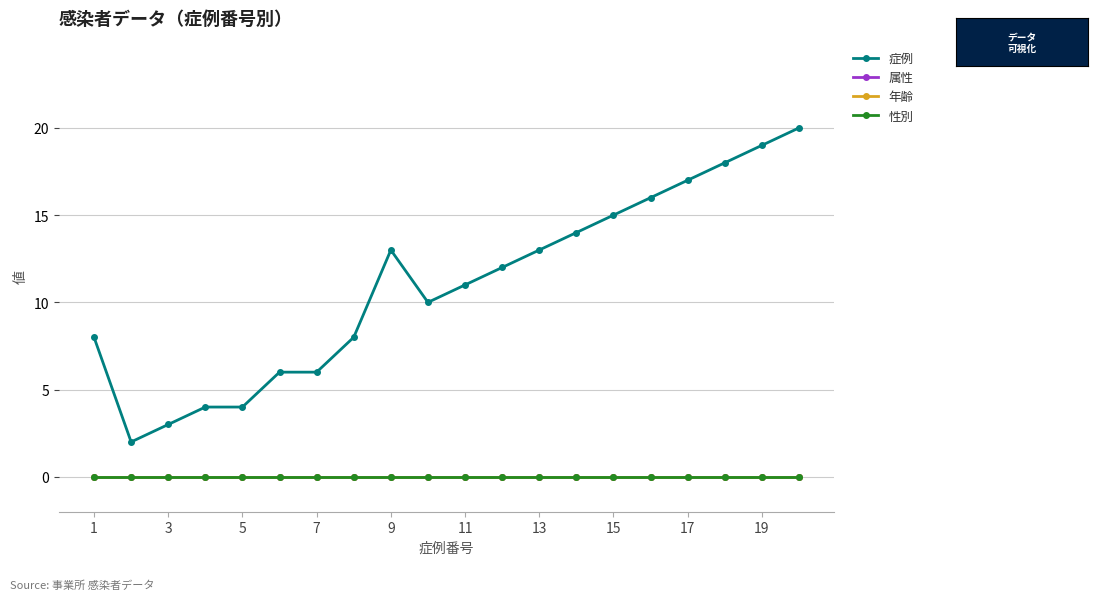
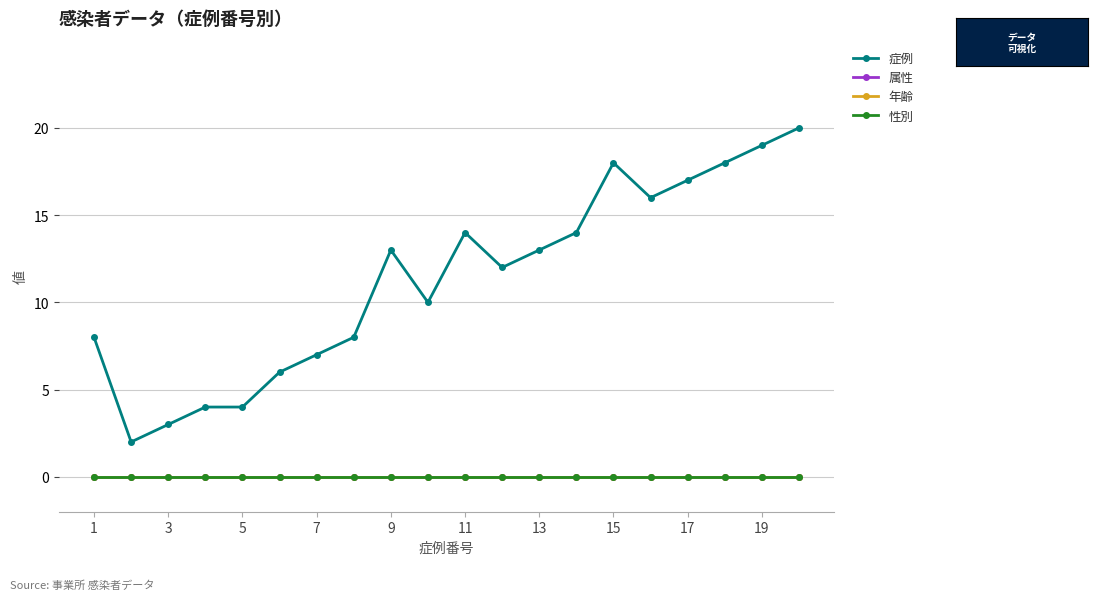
  {
    "症例": {
      "1": 8,
      "3": 3,
      "5": 4,
-     "7": 6,
+     "7": 7,
      "9": 13,
-     "11": 11,
+     "11": 14,
      "13": 13,
-     "15": 15,
+     "15": 18,
      "17": 17,
      "19": 19
    },
    "性別": {
      "1": 0,
      "3": 0,
      "5": 0,
      "7": 0,
      "9": 0,
      "11": 0,
      "13": 0,
      "15": 0,
      "17": 0,
      "19": 0
    }
  }
